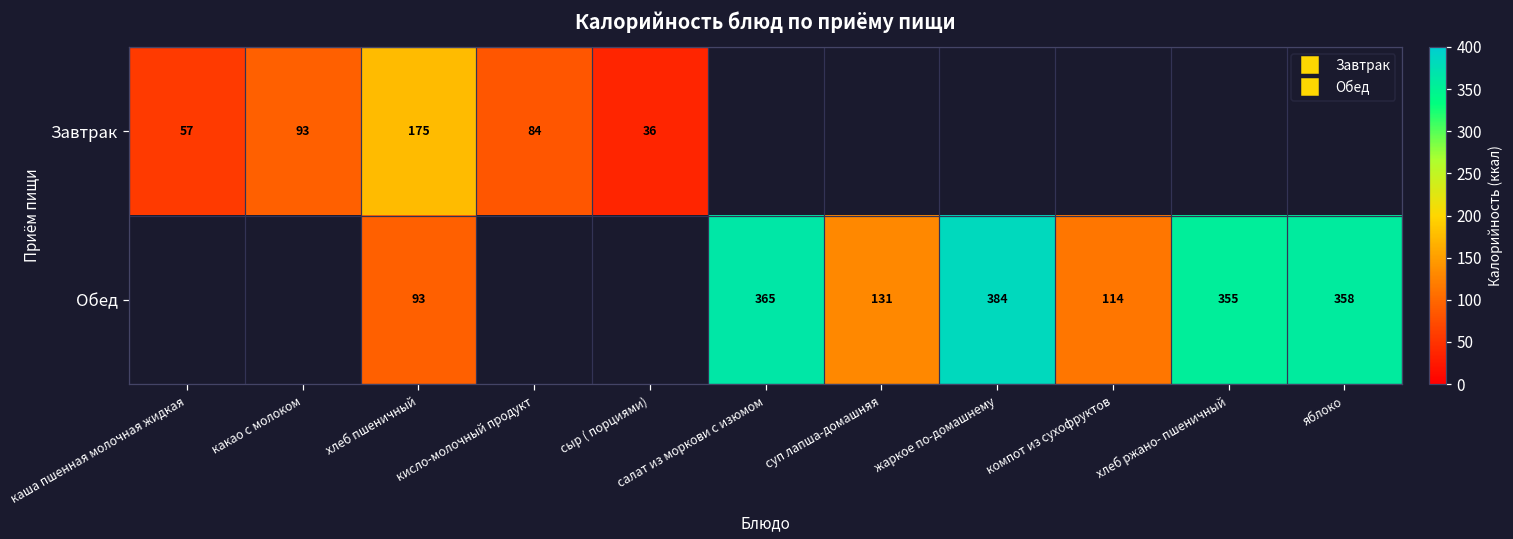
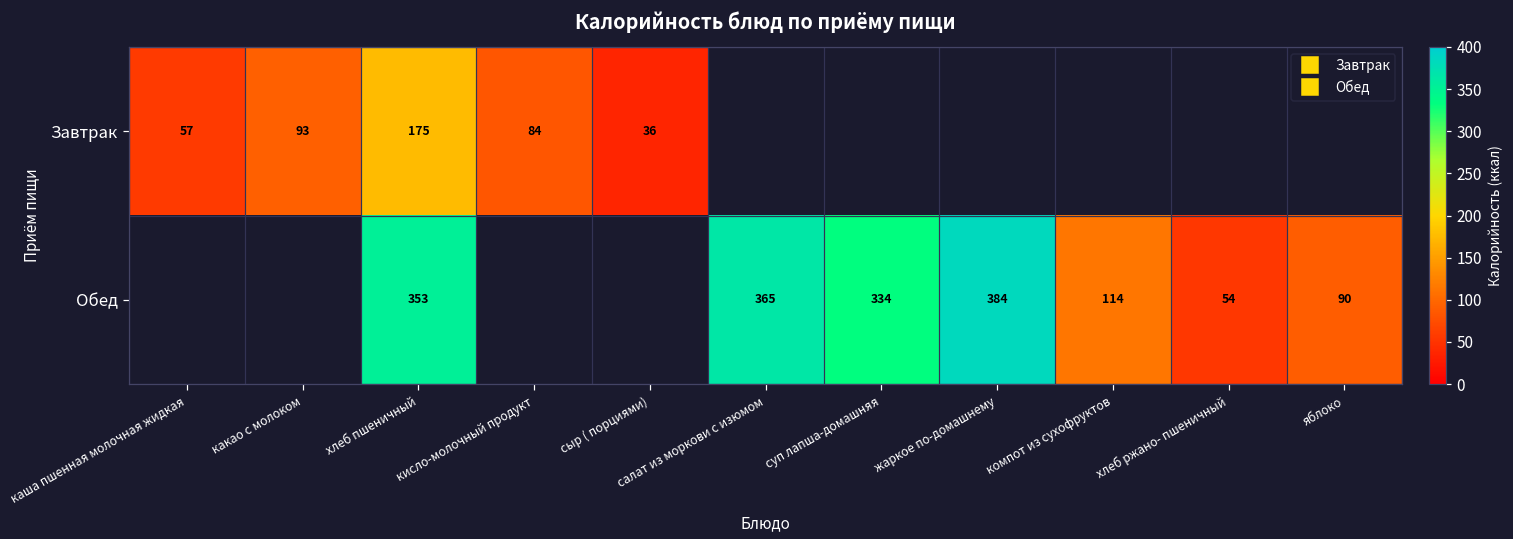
  {
    "Завтрак": {
      "каша пшенная молочная жидкая": 57,
      "какао с молоком": 93,
      "хлеб пшеничный": 175,
      "кисло-молочный продукт": 84,
      "сыр ( порциями)": 36
    },
    "Обед": {
-     "хлеб пшеничный": 93,
+     "хлеб пшеничный": 353,
      "салат из моркови с изюмом": 365,
-     "суп лапша-домашняя": 131,
+     "суп лапша-домашняя": 334,
      "жаркое по-домашнему": 384,
      "компот из сухофруктов": 114,
-     "хлеб ржано- пшеничный": 355,
-     "яблоко": 358
+     "хлеб ржано- пшеничный": 54,
+     "яблоко": 90
    }
  }
